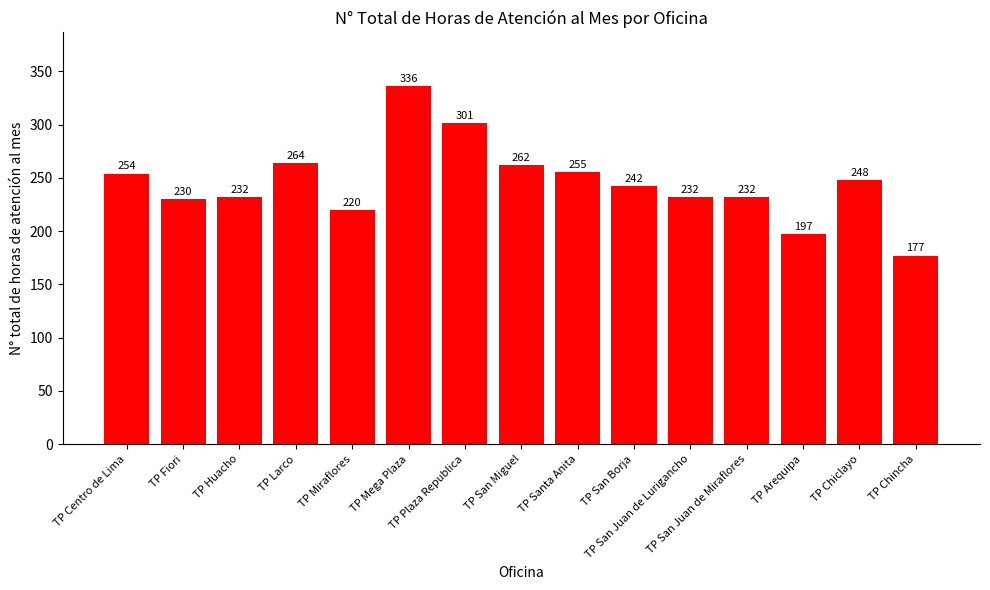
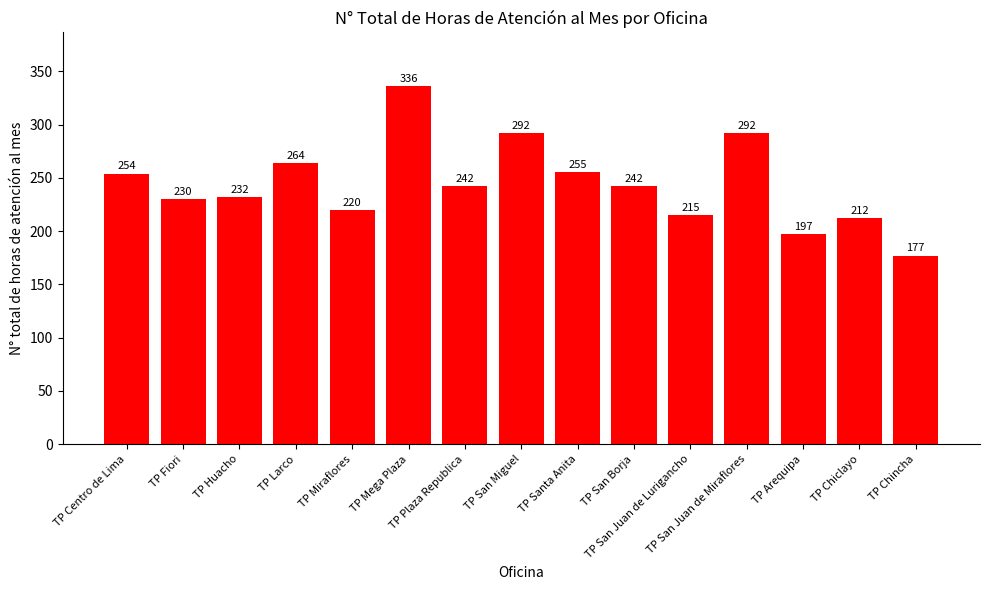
  {
    "TP Centro de Lima": 254,
    "TP Fiori": 230,
    "TP Huacho": 232,
    "TP Larco": 264,
    "TP Miraflores": 220,
    "TP Mega Plaza": 336,
-   "TP Plaza Republica": 301,
-   "TP San Miguel": 262,
+   "TP Plaza Republica": 242,
+   "TP San Miguel": 292,
    "TP Santa Anita": 255,
    "TP San Borja": 242,
-   "TP San Juan de Lurigancho": 232,
-   "TP San Juan de Miraflores": 232,
+   "TP San Juan de Lurigancho": 215,
+   "TP San Juan de Miraflores": 292,
    "TP Arequipa": 197,
-   "TP Chiclayo": 248,
+   "TP Chiclayo": 212,
    "TP Chincha": 177
  }
